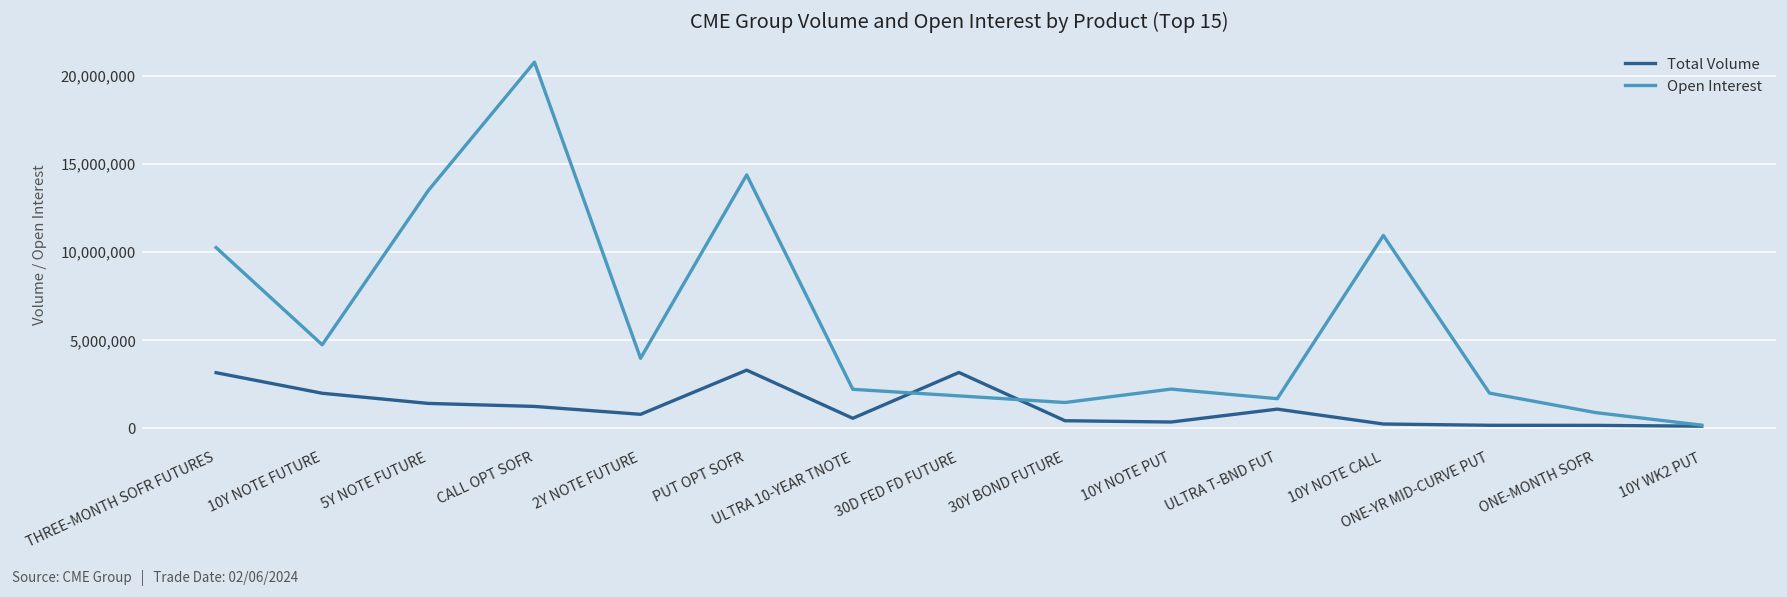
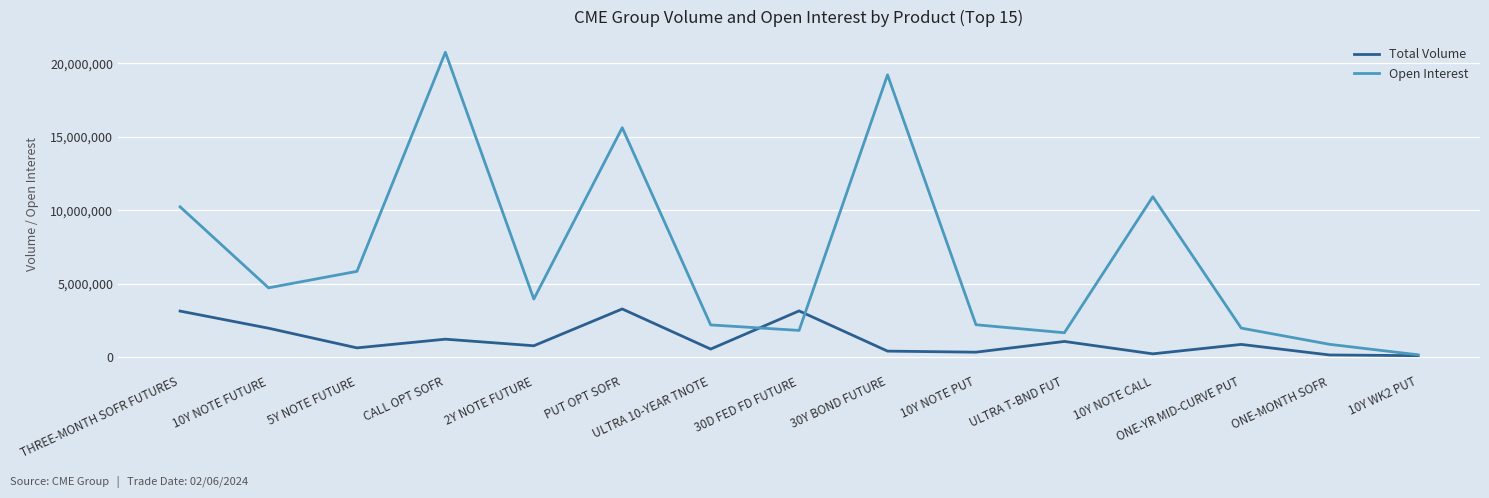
  {
    "Total Volume": {
      "THREE-MONTH SOFR FUTURES": "3,100,000",
      "10Y NOTE FUTURE": "2,000,000",
-     "5Y NOTE FUTURE": "1,400,000",
+     "5Y NOTE FUTURE": "600,000",
      "CALL OPT SOFR": "1,200,000",
      "2Y NOTE FUTURE": "800,000",
      "PUT OPT SOFR": "3,300,000",
      "ULTRA 10-YEAR TNOTE": "500,000",
      "30D FED FD FUTURE": "3,100,000",
      "30Y BOND FUTURE": "400,000",
      "10Y NOTE PUT": "300,000",
      "ULTRA T-BND FUT": "1,100,000",
      "10Y NOTE CALL": "200,000",
-     "ONE-YR MID-CURVE PUT": "100,000",
+     "ONE-YR MID-CURVE PUT": "900,000",
      "ONE-MONTH SOFR": "100,000"
    },
    "Open Interest": {
      "THREE-MONTH SOFR FUTURES": "10,200,000",
      "10Y NOTE FUTURE": "4,700,000",
-     "5Y NOTE FUTURE": "13,500,000",
+     "5Y NOTE FUTURE": "5,800,000",
      "CALL OPT SOFR": "20,800,000",
      "2Y NOTE FUTURE": "3,900,000",
-     "PUT OPT SOFR": "14,400,000",
+     "PUT OPT SOFR": "15,600,000",
      "ULTRA 10-YEAR TNOTE": "2,200,000",
      "30D FED FD FUTURE": "1,800,000",
-     "30Y BOND FUTURE": "1,400,000",
+     "30Y BOND FUTURE": "19,200,000",
      "10Y NOTE PUT": "2,200,000",
      "ULTRA T-BND FUT": "1,700,000",
      "10Y NOTE CALL": "10,900,000",
      "ONE-YR MID-CURVE PUT": "2,000,000",
      "ONE-MONTH SOFR": "900,000"
    }
  }
